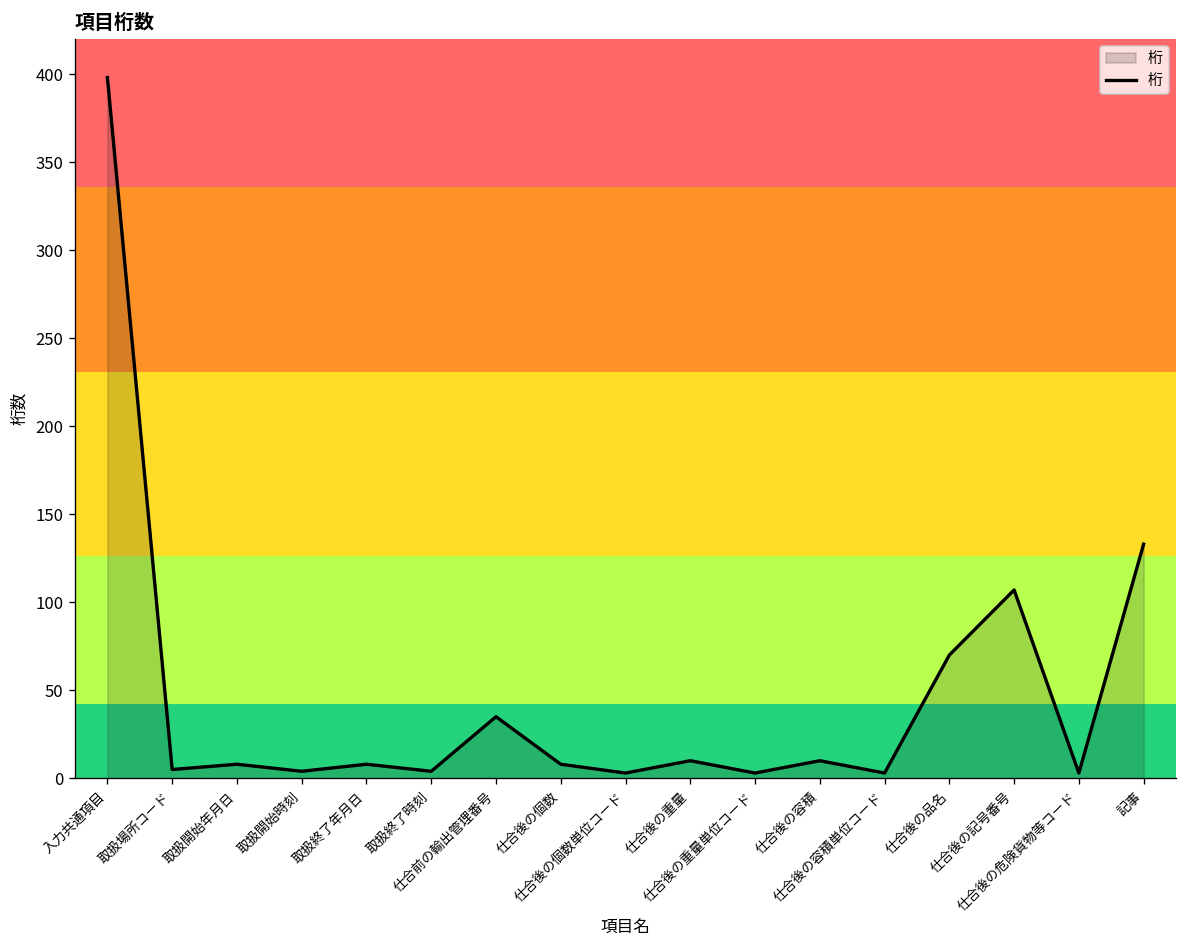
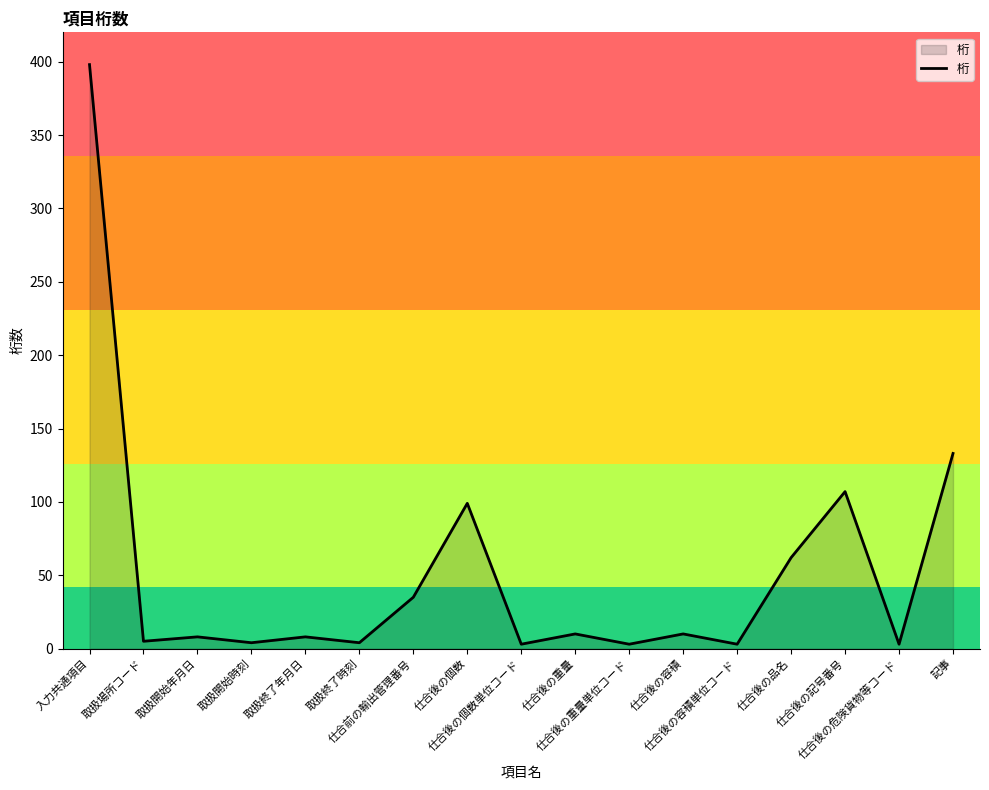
  {
    "入力共通項目": 398,
    "取扱場所コード": 5,
    "取扱開始年月日": 8,
    "取扱開始時刻": 4,
    "取扱終了年月日": 8,
    "取扱終了時刻": 4,
    "仕合前の輸出管理番号": 35,
-   "仕合後の個数": 8,
+   "仕合後の個数": 99,
    "仕合後の個数単位コード": 3,
    "仕合後の重量": 10,
    "仕合後の重量単位コード": 3,
    "仕合後の容積": 10,
    "仕合後の容積単位コード": 3,
-   "仕合後の品名": 70,
+   "仕合後の品名": 62,
    "仕合後の記号番号": 107,
    "仕合後の危険貨物等コード": 3,
    "記事": 133
  }
